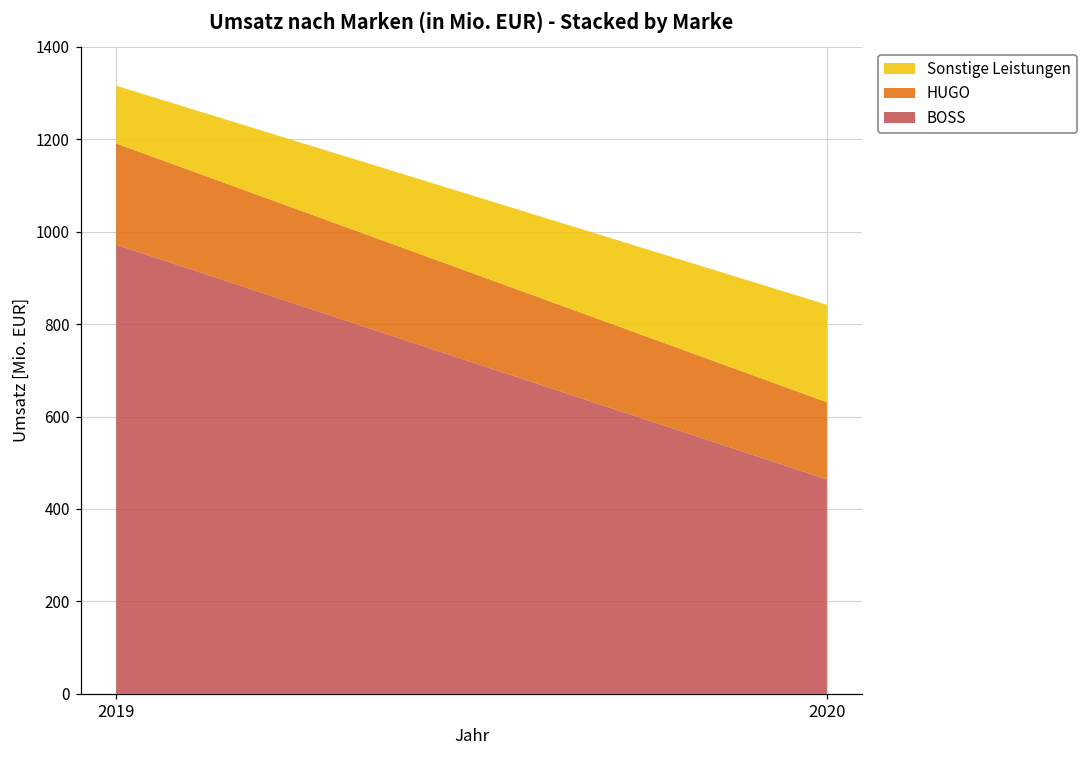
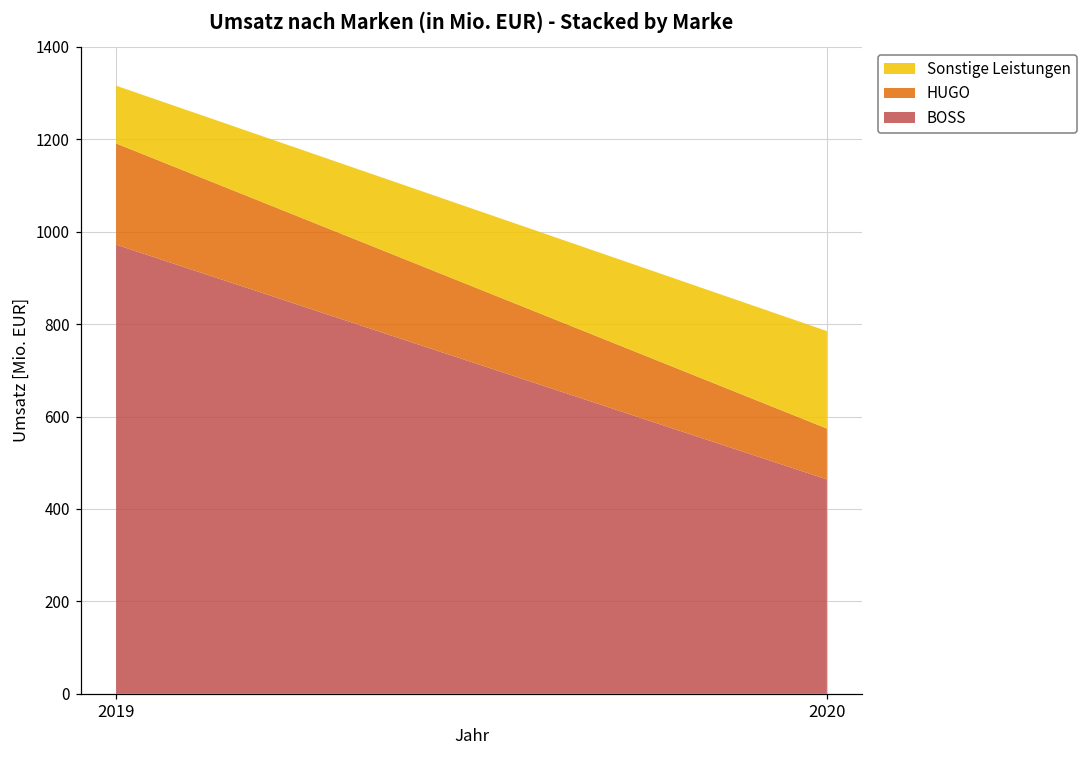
  {
    "BOSS": {
      "2019": 970,
      "2020": 460
    },
    "HUGO": {
      "2019": 220,
-     "2020": 170
+     "2020": 110
    },
    "Sonstige Leistungen": {
      "2019": 130,
      "2020": 210
    }
  }
